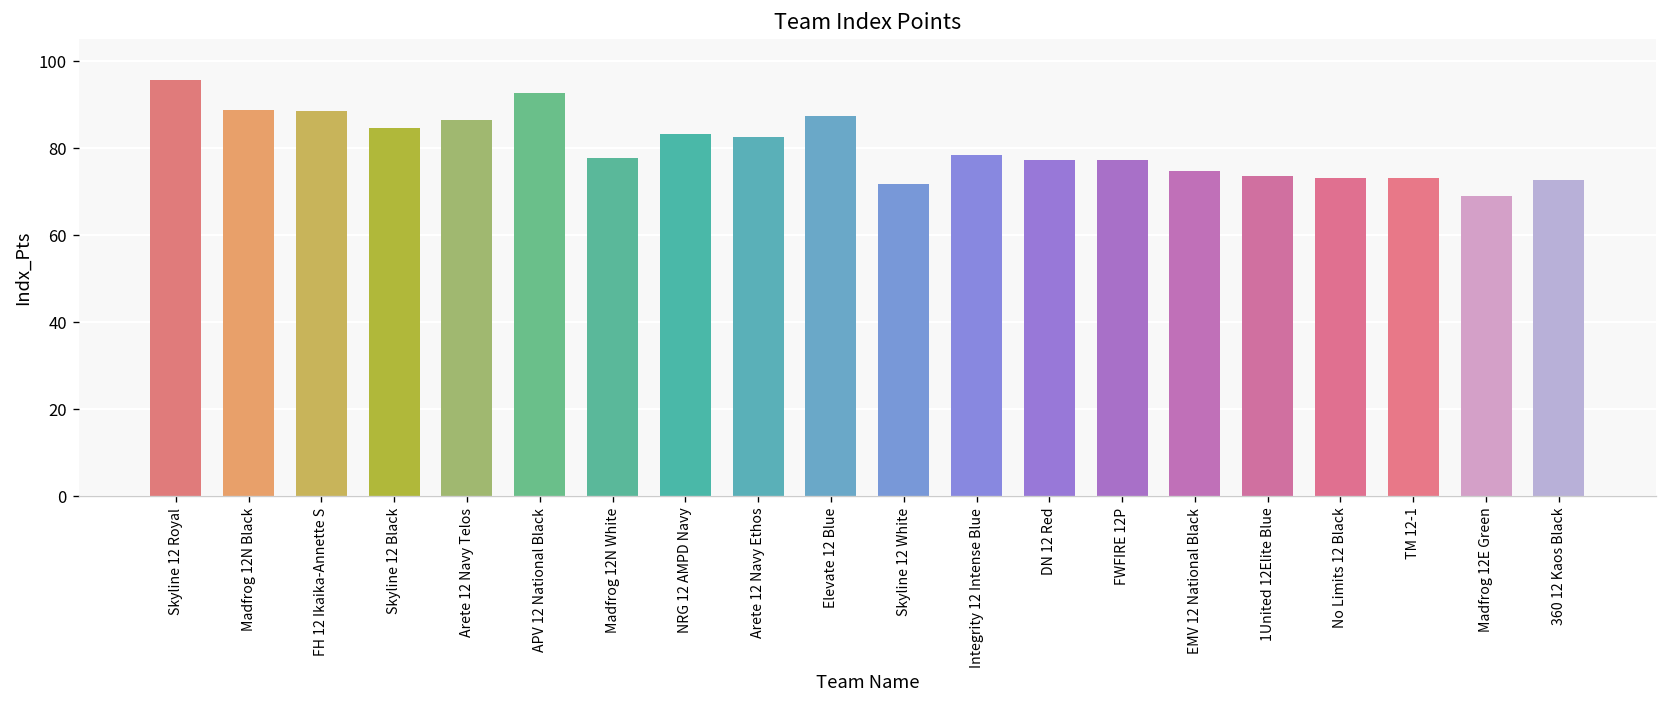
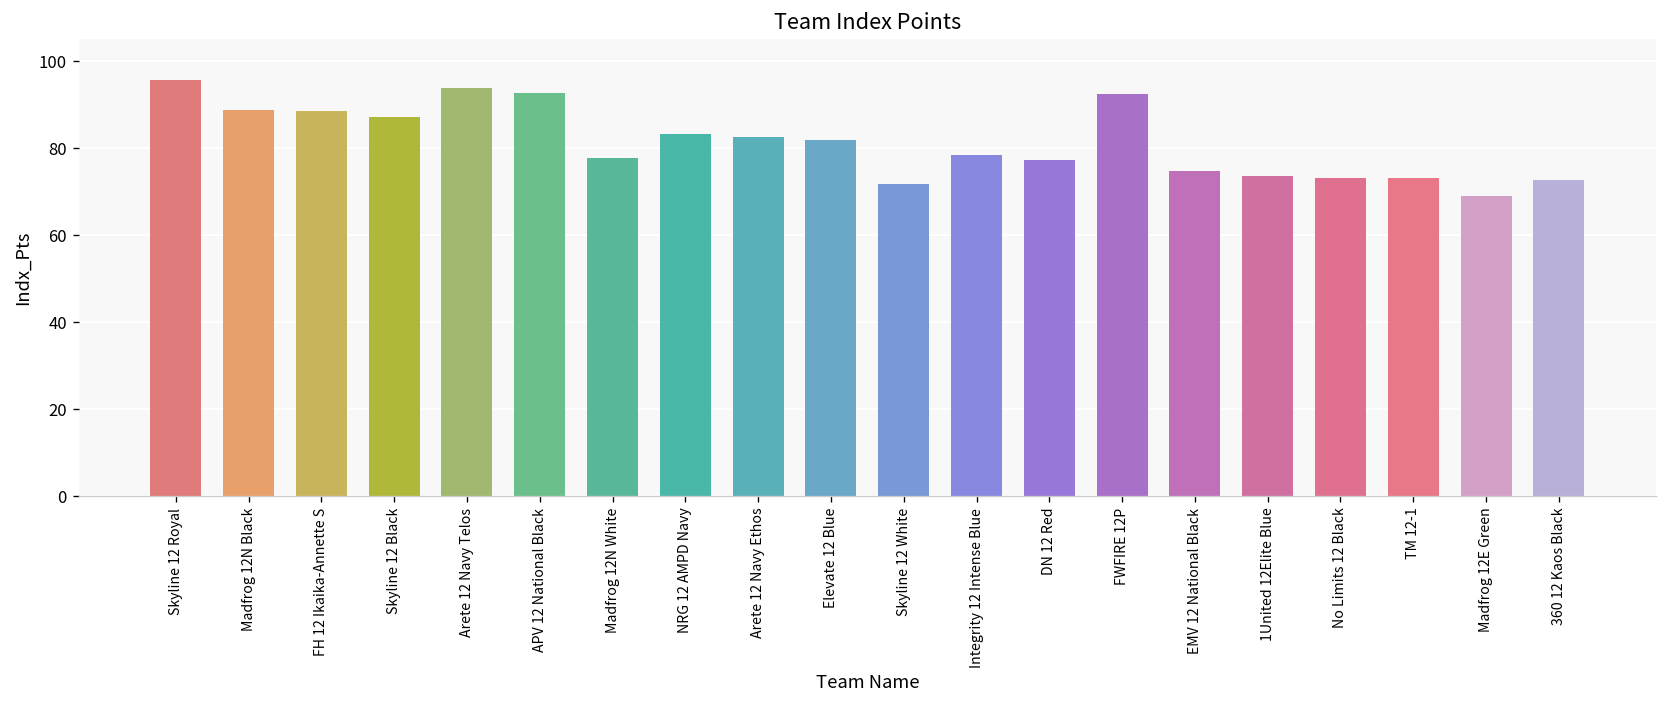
  {
    "Skyline 12 Royal": 96,
    "Madfrog 12N Black": 89,
    "FH 12 Ikaika-Annette S": 89,
-   "Skyline 12 Black": 85,
-   "Arete 12 Navy Telos": 86,
+   "Skyline 12 Black": 87,
+   "Arete 12 Navy Telos": 94,
    "APV 12 National Black": 93,
    "Madfrog 12N White": 78,
    "NRG 12 AMPD Navy": 83,
    "Arete 12 Navy Ethos": 82,
-   "Elevate 12 Blue": 87,
+   "Elevate 12 Blue": 82,
    "Skyline 12 White": 72,
    "Integrity 12 Intense Blue": 78,
    "DN 12 Red": 77,
-   "FWFIRE 12P": 77,
+   "FWFIRE 12P": 92,
    "EMV 12 National Black": 75,
    "1United 12Elite Blue": 74,
    "No Limits 12 Black": 73,
    "TM 12-1": 73,
    "Madfrog 12E Green": 69,
    "360 12 Kaos Black": 73
  }
